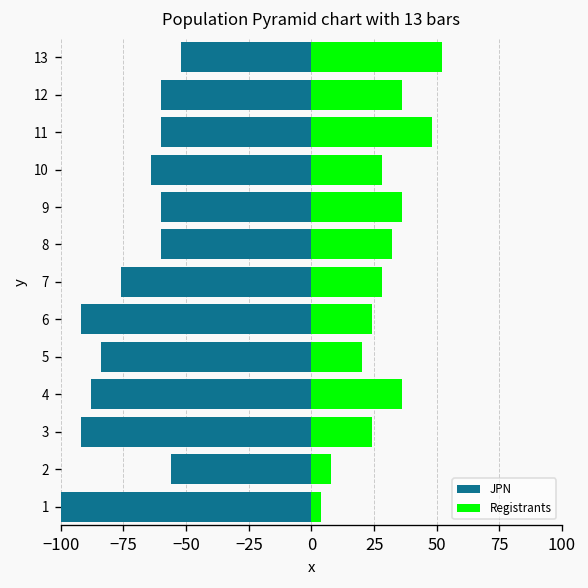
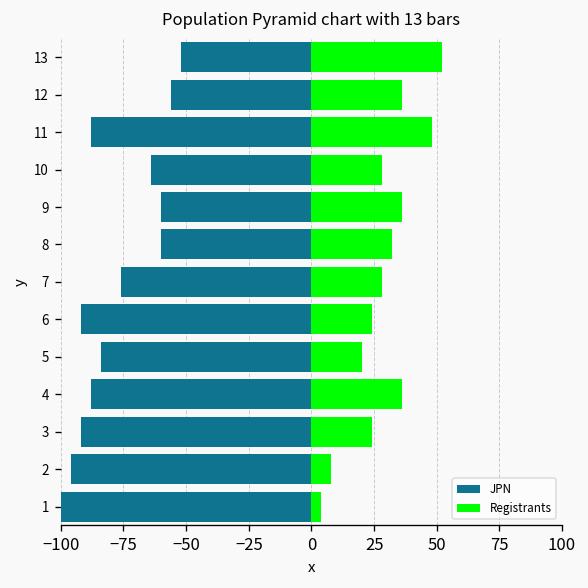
  {
    "JPN": {
      "13": -52,
-     "12": -60,
-     "11": -60,
+     "12": -56,
+     "11": -88,
      "10": -64,
      "9": -60,
      "8": -60,
      "7": -76,
      "6": -92,
      "5": -84,
      "4": -88,
      "3": -92,
-     "2": -56,
+     "2": -96,
      "1": -100
    },
    "Registrants": {
      "13": 52,
      "12": 36,
      "11": 48,
      "10": 28,
      "9": 36,
      "8": 32,
      "7": 28,
      "6": 24,
      "5": 20,
      "4": 36,
      "3": 24,
      "2": 8,
      "1": 4
    }
  }
